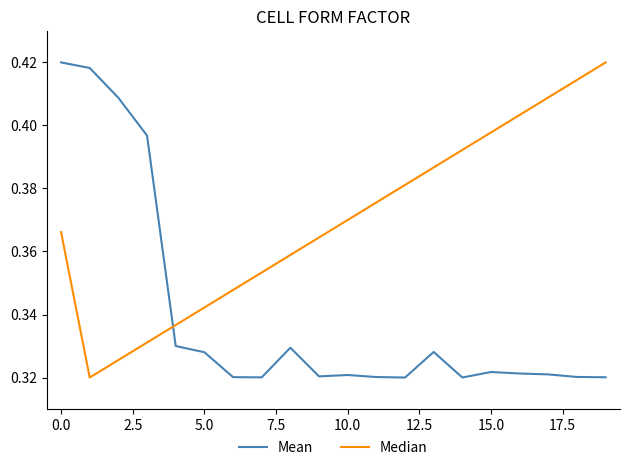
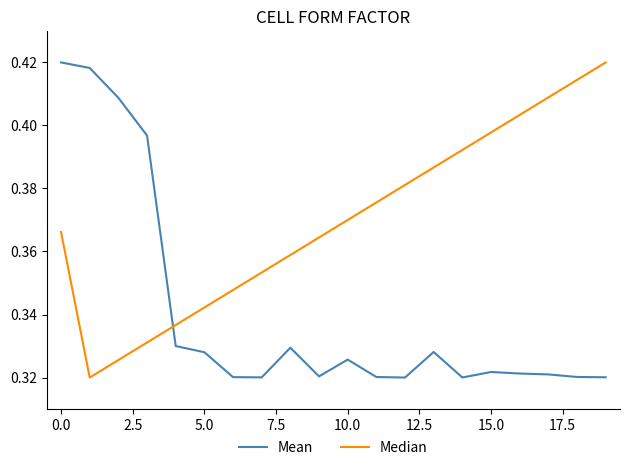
  {
    "Mean": {
      "0.0": 0.420,
      "5.0": 0.328,
-     "10.0": 0.321,
+     "10.0": 0.326,
      "15.0": 0.322
    },
    "Median": {
      "0.0": 0.366,
      "5.0": 0.342,
      "10.0": 0.370,
      "15.0": 0.398
    }
  }
